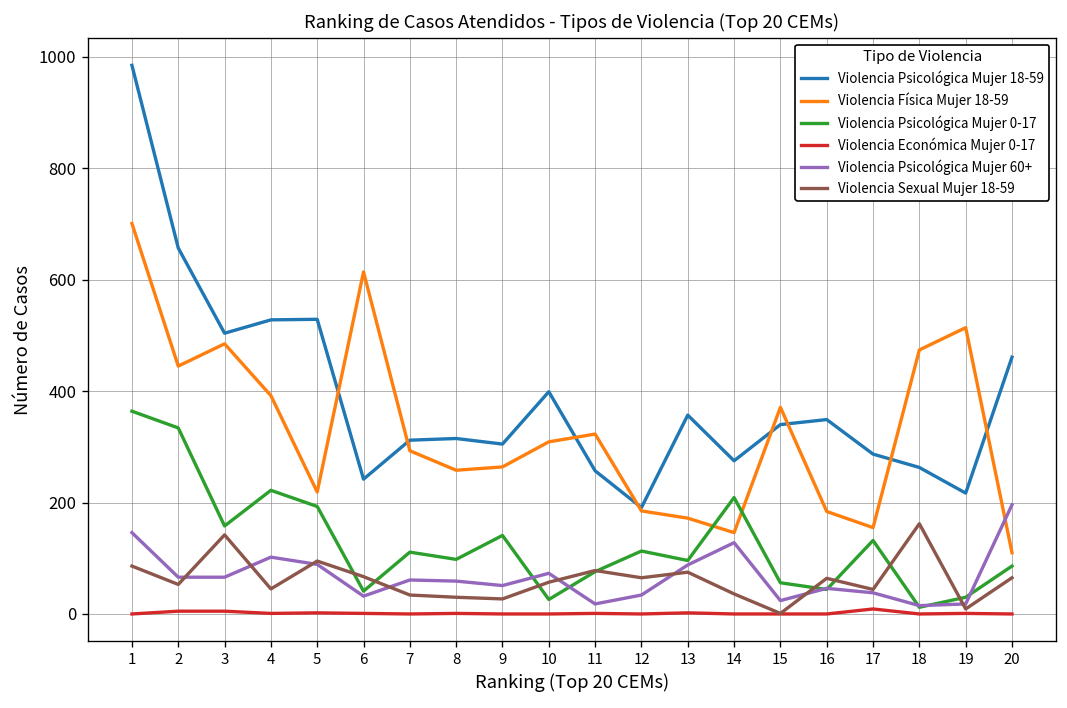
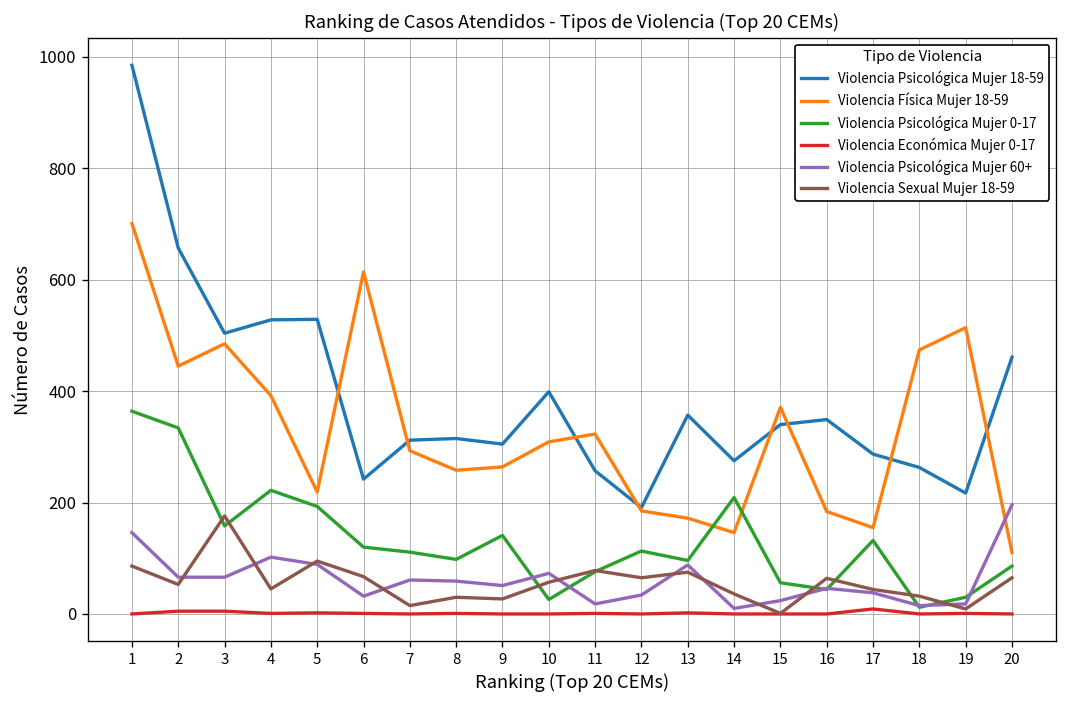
  {
    "Violencia Psicológica Mujer 18-59": {
      "1": 990,
      "2": 660,
      "3": 500,
      "4": 530,
      "5": 530,
      "6": 240,
      "7": 310,
      "8": 320,
      "9": 310,
      "10": 400,
      "11": 260,
      "12": 190,
      "13": 360,
      "14": 280,
      "15": 340,
      "16": 350,
      "17": 290,
      "18": 260,
      "19": 220,
      "20": 460
    },
    "Violencia Física Mujer 18-59": {
      "1": 700,
      "2": 450,
      "3": 490,
      "4": 390,
      "5": 220,
      "6": 610,
      "7": 290,
      "8": 260,
      "9": 260,
      "10": 310,
      "11": 320,
      "12": 190,
      "13": 170,
      "14": 150,
      "15": 370,
      "16": 180,
      "17": 160,
      "18": 470,
      "19": 510,
      "20": 110
    },
    "Violencia Psicológica Mujer 0-17": {
      "1": 360,
      "2": 330,
      "3": 160,
      "4": 220,
      "5": 190,
-     "6": 40,
+     "6": 120,
      "7": 110,
      "8": 100,
      "9": 140,
      "10": 30,
      "12": 110,
      "13": 100,
      "14": 210,
      "15": 60,
      "17": 130,
      "19": 30,
      "20": 90
    },
    "Violencia Económica Mujer 0-17": {
      "1": 0,
      "2": 10,
      "3": 10,
      "4": 0,
      "5": 0,
      "6": 0,
      "7": 0,
      "8": 0,
      "9": 0,
      "10": 0,
      "11": 0,
      "12": 0,
      "13": 0,
      "14": 0,
      "16": 0,
      "17": 10,
      "18": 0,
      "19": 0,
      "20": 0
    },
    "Violencia Psicológica Mujer 60+": {
      "1": 150,
      "2": 70,
      "3": 70,
      "4": 100,
      "5": 90,
      "6": 30,
      "7": 60,
      "8": 60,
      "9": 50,
      "10": 70,
      "11": 20,
      "12": 30,
      "13": 90,
-     "14": 130,
+     "14": 10,
      "15": 20,
      "17": 40,
      "19": 20,
      "20": 200
    },
    "Violencia Sexual Mujer 18-59": {
      "1": 90,
      "2": 50,
-     "3": 140,
+     "3": 180,
      "4": 50,
      "5": 100,
      "6": 70,
-     "7": 30,
+     "7": 20,
      "8": 30,
      "9": 30,
      "10": 60,
      "12": 70,
      "13": 80,
      "14": 40,
      "16": 60,
      "17": 40,
-     "18": 160,
+     "18": 30,
      "19": 10,
      "20": 70
    }
  }
